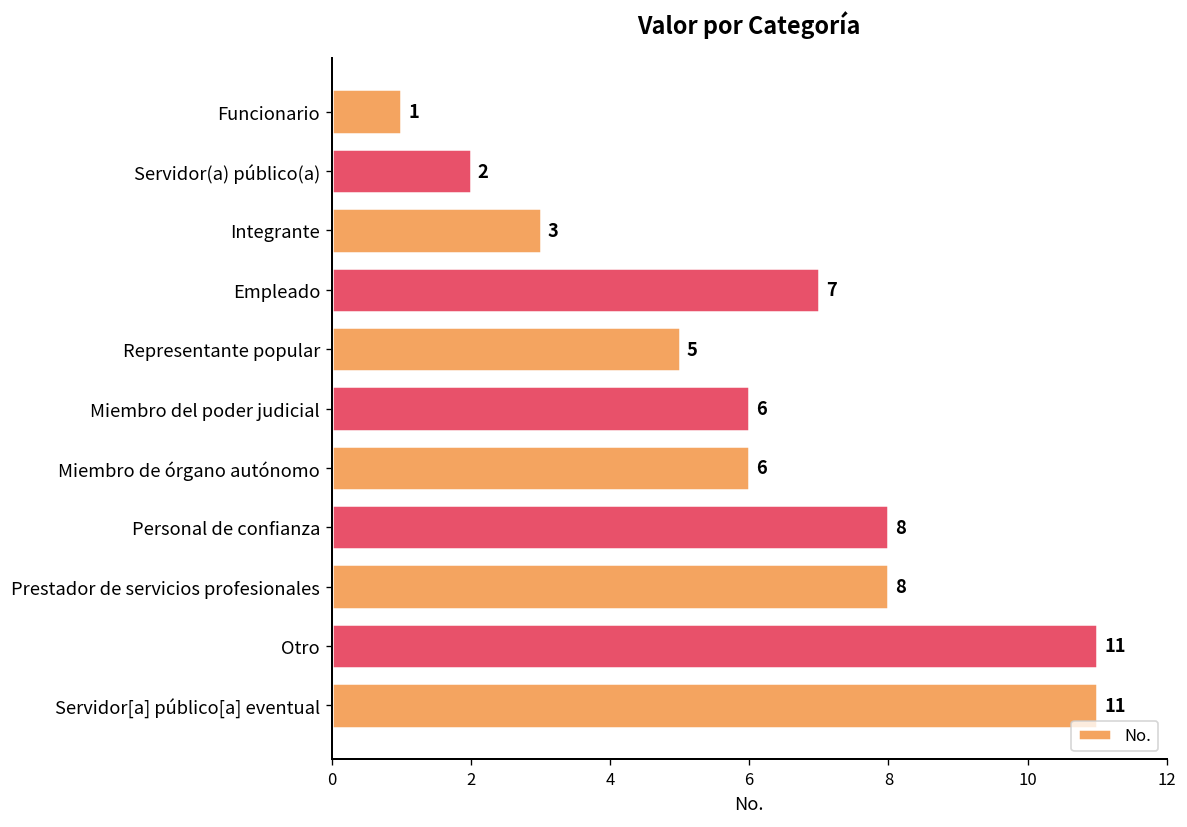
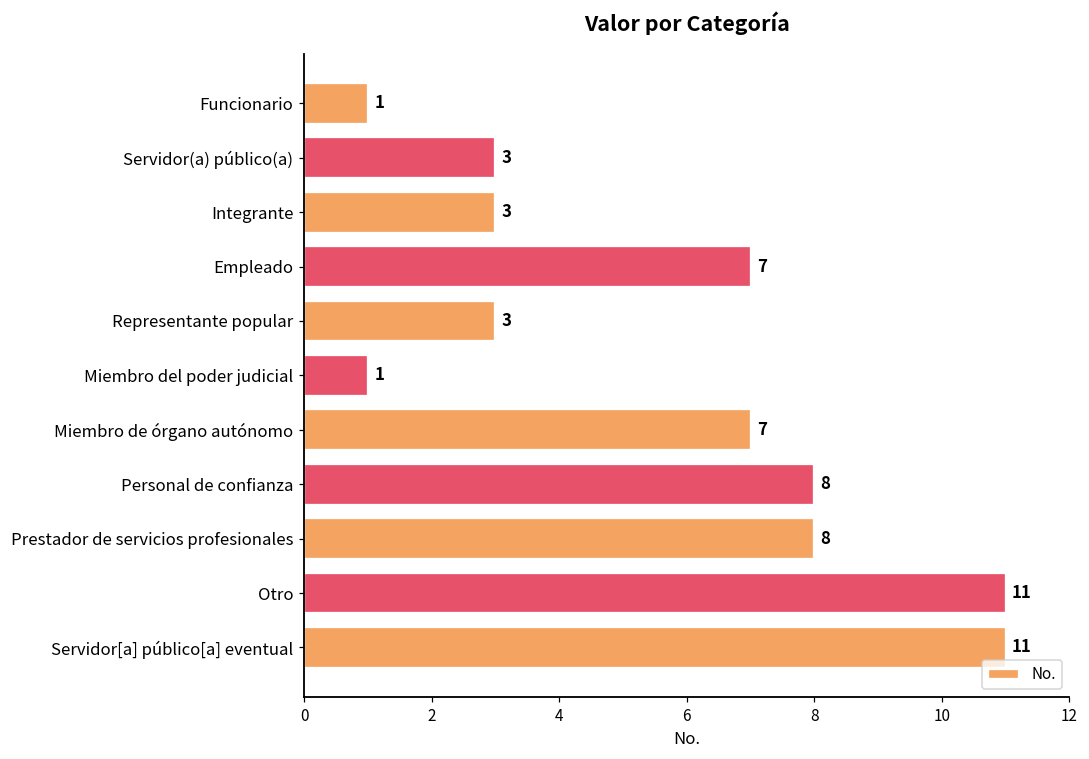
  {
    "Funcionario": 1,
-   "Servidor(a) público(a)": 2,
+   "Servidor(a) público(a)": 3,
    "Integrante": 3,
    "Empleado": 7,
-   "Representante popular": 5,
-   "Miembro del poder judicial": 6,
-   "Miembro de órgano autónomo": 6,
+   "Representante popular": 3,
+   "Miembro del poder judicial": 1,
+   "Miembro de órgano autónomo": 7,
    "Personal de confianza": 8,
    "Prestador de servicios profesionales": 8,
    "Otro": 11,
    "Servidor[a] público[a] eventual": 11
  }
